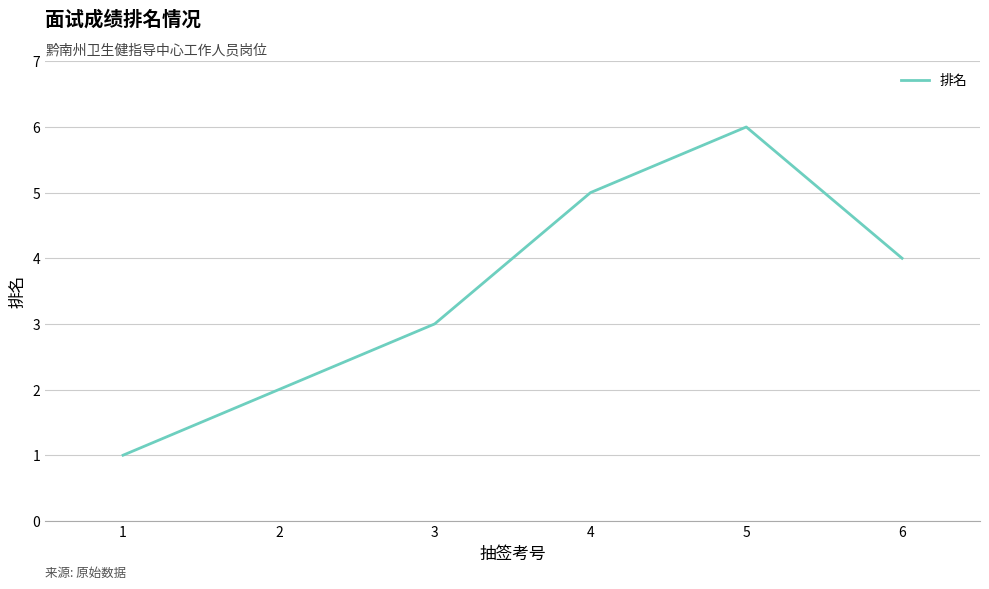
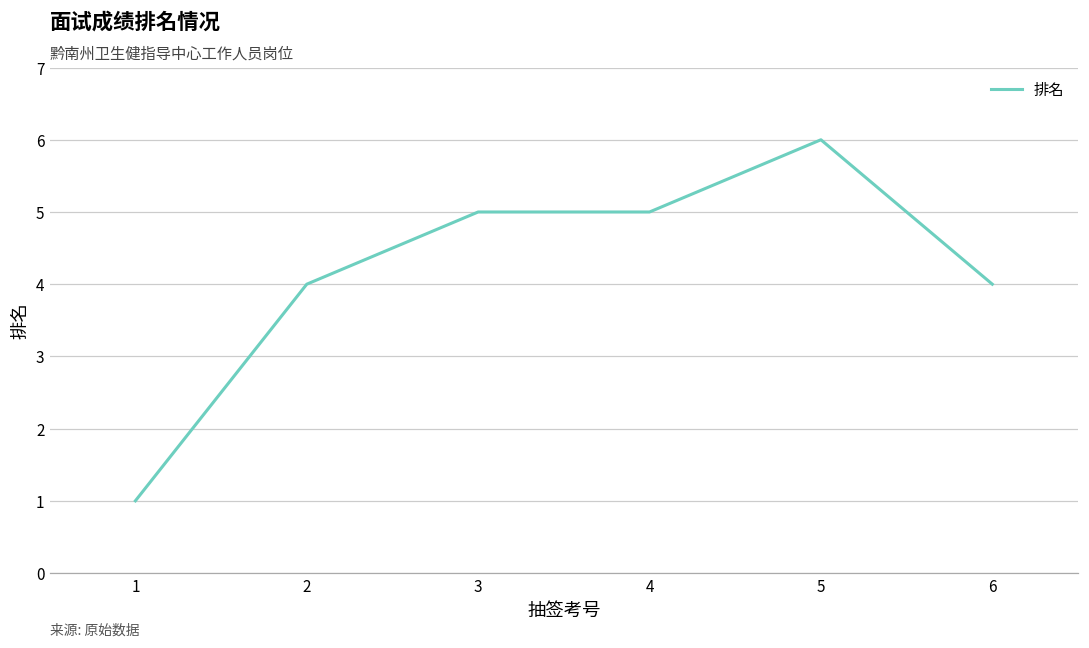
  {
    "1": 1,
-   "2": 2,
-   "3": 3,
+   "2": 4,
+   "3": 5,
    "4": 5,
    "5": 6,
    "6": 4
  }
